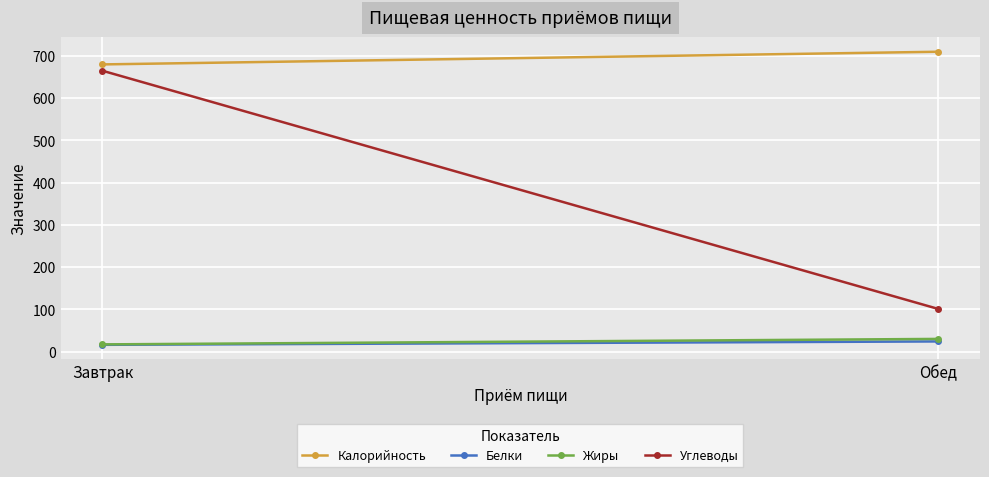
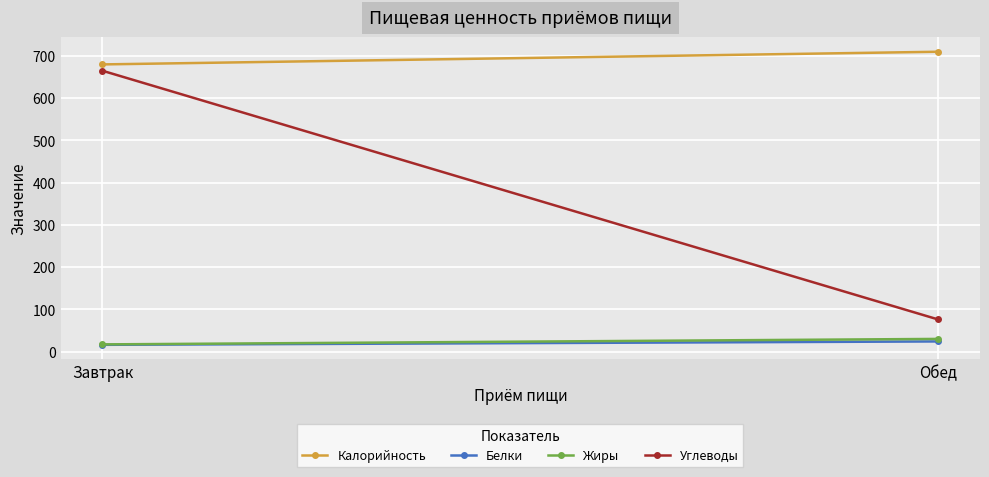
  {
    "Калорийность": {
      "Завтрак": 680,
      "Обед": 710
    },
    "Углеводы": {
      "Завтрак": 670,
-     "Обед": 100
+     "Обед": 80
    }
  }
